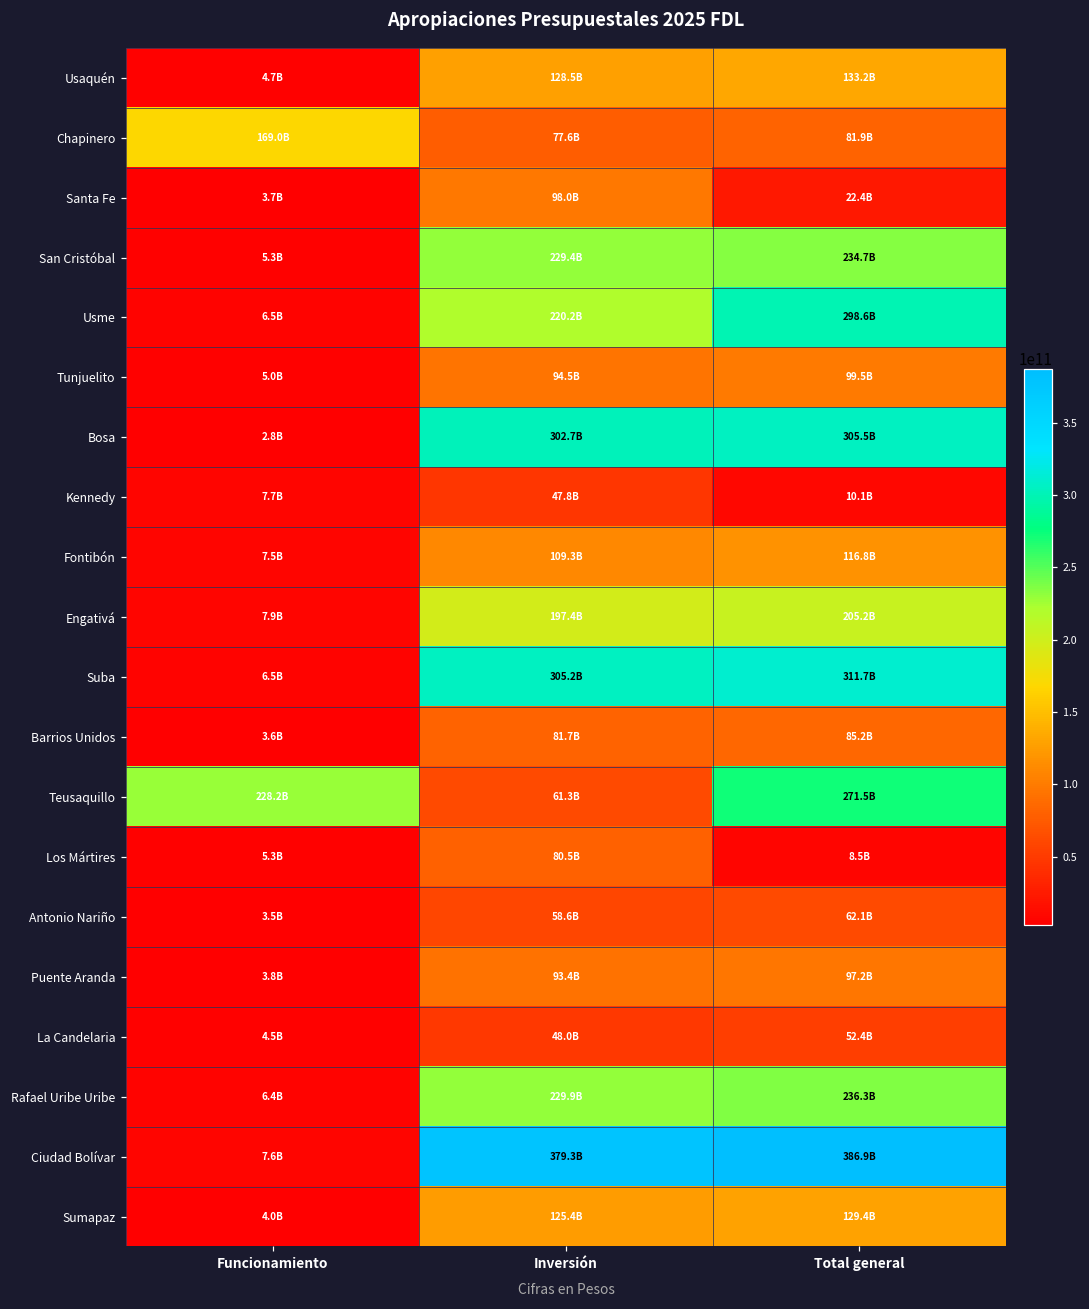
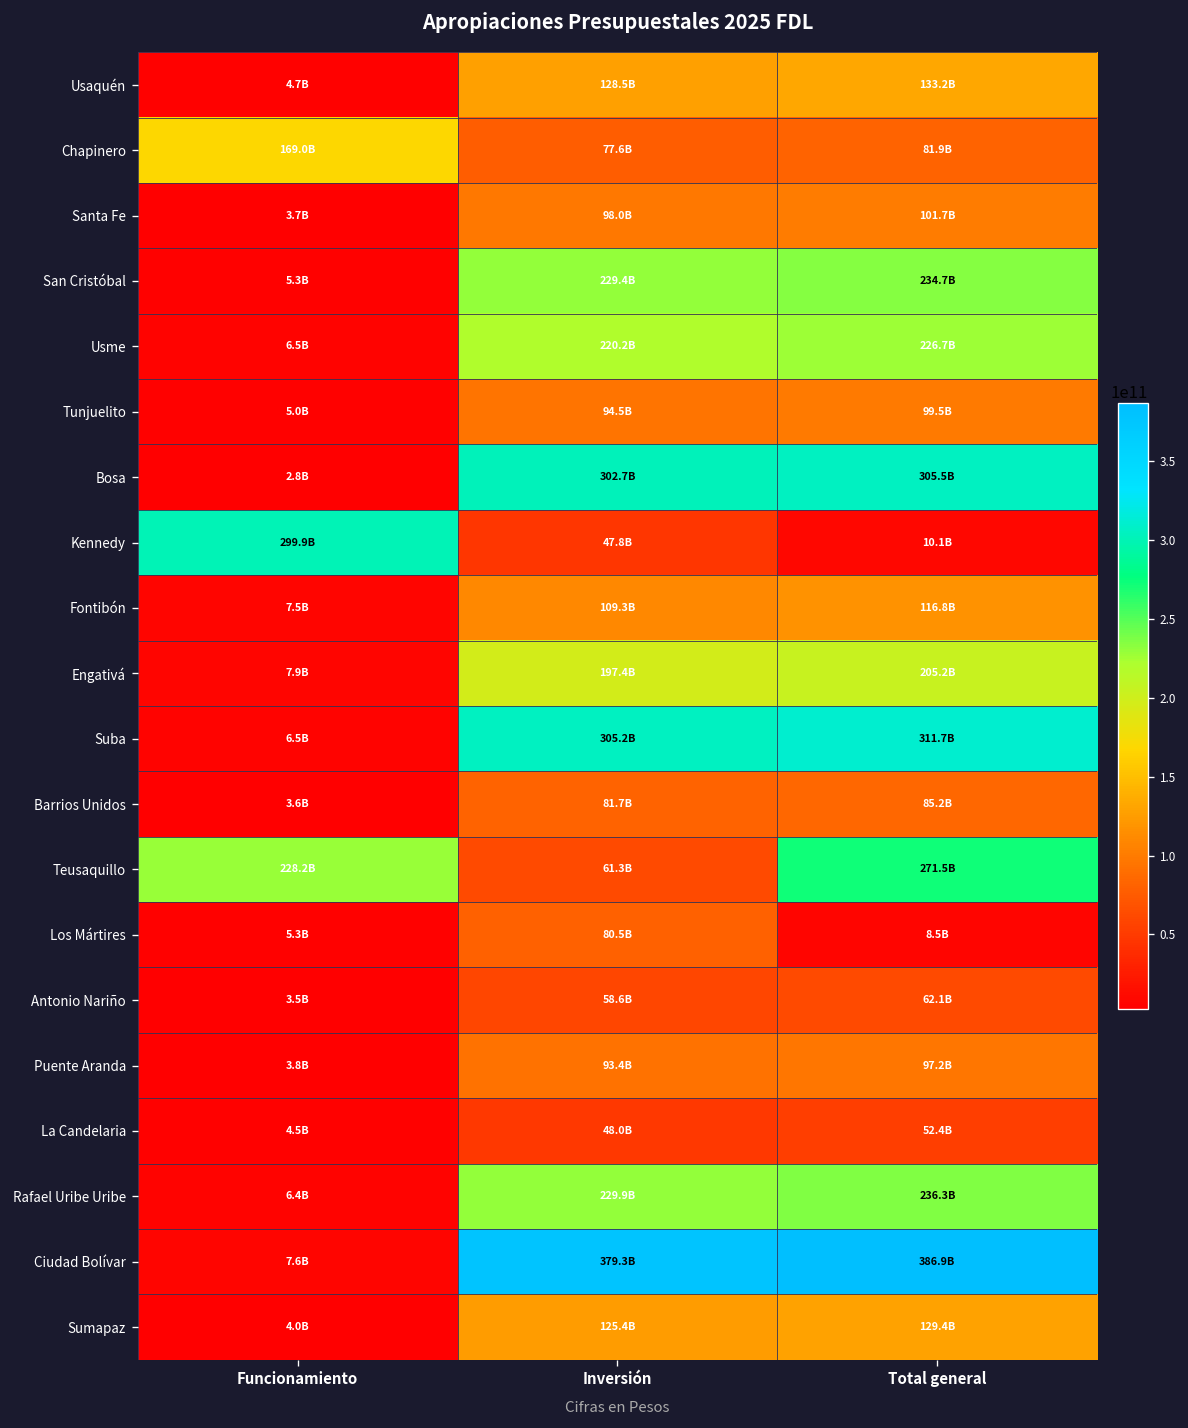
  {
    "Usaquén": {
      "Funcionamiento": "4.7B",
      "Inversión": "128.5B",
      "Total general": "133.2B"
    },
    "Chapinero": {
      "Funcionamiento": "169.0B",
      "Inversión": "77.6B",
      "Total general": "81.9B"
    },
    "Santa Fe": {
      "Funcionamiento": "3.7B",
      "Inversión": "98.0B",
-     "Total general": "22.4B"
+     "Total general": "101.7B"
    },
    "San Cristóbal": {
      "Funcionamiento": "5.3B",
      "Inversión": "229.4B",
      "Total general": "234.7B"
    },
    "Usme": {
      "Funcionamiento": "6.5B",
      "Inversión": "220.2B",
-     "Total general": "298.6B"
+     "Total general": "226.7B"
    },
    "Tunjuelito": {
      "Funcionamiento": "5.0B",
      "Inversión": "94.5B",
      "Total general": "99.5B"
    },
    "Bosa": {
      "Funcionamiento": "2.8B",
      "Inversión": "302.7B",
      "Total general": "305.5B"
    },
    "Kennedy": {
-     "Funcionamiento": "7.7B",
+     "Funcionamiento": "299.9B",
      "Inversión": "47.8B",
      "Total general": "10.1B"
    },
    "Fontibón": {
      "Funcionamiento": "7.5B",
      "Inversión": "109.3B",
      "Total general": "116.8B"
    },
    "Engativá": {
      "Funcionamiento": "7.9B",
      "Inversión": "197.4B",
      "Total general": "205.2B"
    },
    "Suba": {
      "Funcionamiento": "6.5B",
      "Inversión": "305.2B",
      "Total general": "311.7B"
    },
    "Barrios Unidos": {
      "Funcionamiento": "3.6B",
      "Inversión": "81.7B",
      "Total general": "85.2B"
    },
    "Teusaquillo": {
      "Funcionamiento": "228.2B",
      "Inversión": "61.3B",
      "Total general": "271.5B"
    },
    "Los Mártires": {
      "Funcionamiento": "5.3B",
      "Inversión": "80.5B",
      "Total general": "8.5B"
    },
    "Antonio Nariño": {
      "Funcionamiento": "3.5B",
      "Inversión": "58.6B",
      "Total general": "62.1B"
    },
    "Puente Aranda": {
      "Funcionamiento": "3.8B",
      "Inversión": "93.4B",
      "Total general": "97.2B"
    },
    "La Candelaria": {
      "Funcionamiento": "4.5B",
      "Inversión": "48.0B",
      "Total general": "52.4B"
    },
    "Rafael Uribe Uribe": {
      "Funcionamiento": "6.4B",
      "Inversión": "229.9B",
      "Total general": "236.3B"
    },
    "Ciudad Bolívar": {
      "Funcionamiento": "7.6B",
      "Inversión": "379.3B",
      "Total general": "386.9B"
    },
    "Sumapaz": {
      "Funcionamiento": "4.0B",
      "Inversión": "125.4B",
      "Total general": "129.4B"
    }
  }
